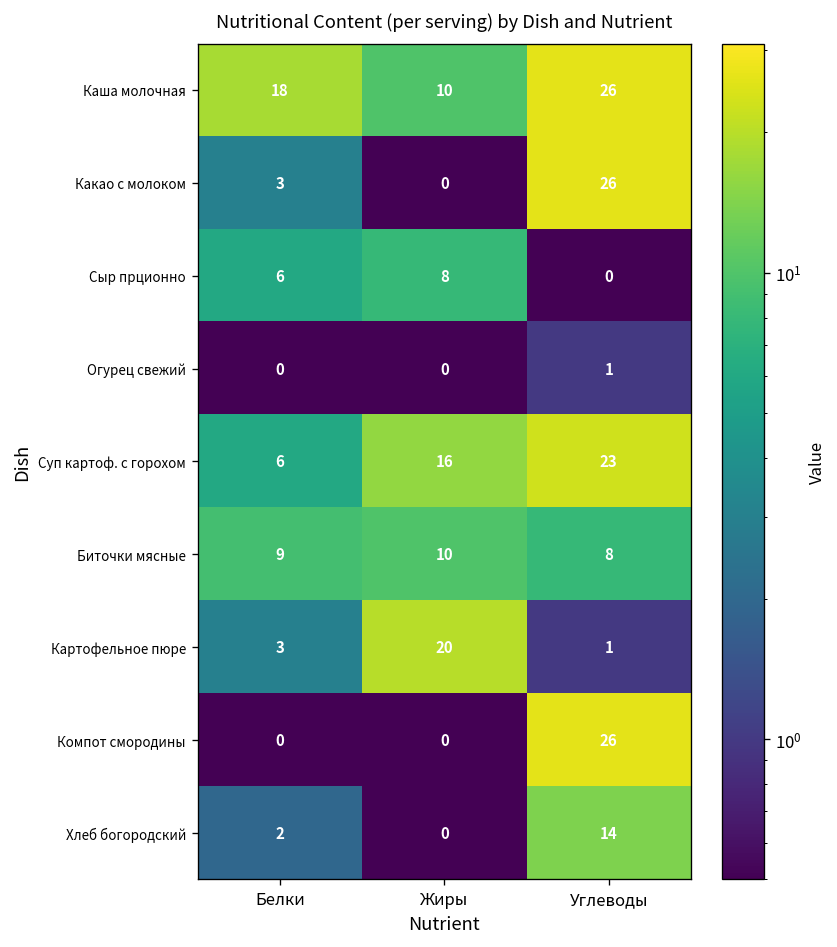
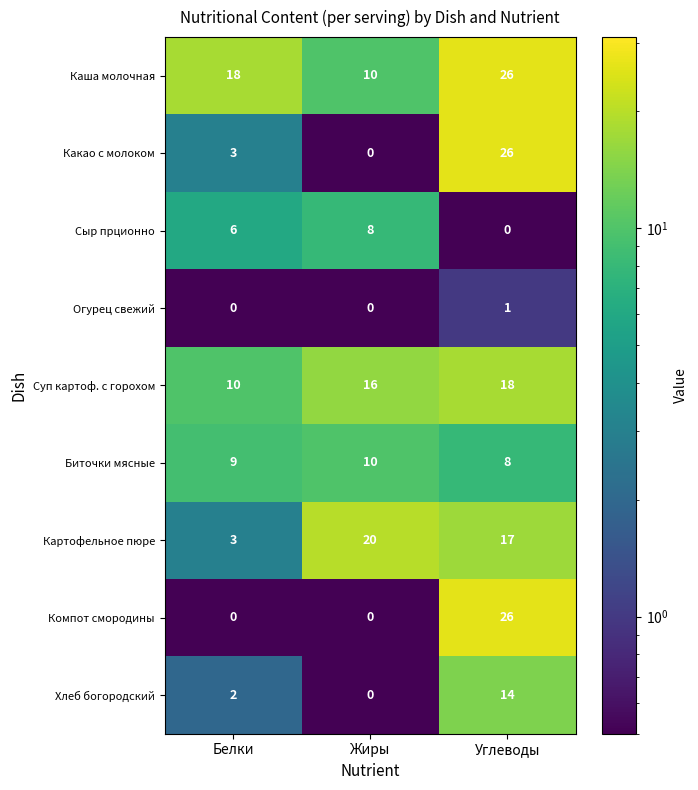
  {
    "Каша молочная": {
      "Белки": 18,
      "Жиры": 10,
      "Углеводы": 26
    },
    "Какао с молоком": {
      "Белки": 3,
      "Жиры": 0,
      "Углеводы": 26
    },
    "Сыр прционно": {
      "Белки": 6,
      "Жиры": 8,
      "Углеводы": 0
    },
    "Огурец свежий": {
      "Белки": 0,
      "Жиры": 0,
      "Углеводы": 1
    },
    "Суп картоф. с горохом": {
-     "Белки": 6,
+     "Белки": 10,
      "Жиры": 16,
-     "Углеводы": 23
+     "Углеводы": 18
    },
    "Биточки мясные": {
      "Белки": 9,
      "Жиры": 10,
      "Углеводы": 8
    },
    "Картофельное пюре": {
      "Белки": 3,
      "Жиры": 20,
-     "Углеводы": 1
+     "Углеводы": 17
    },
    "Компот смородины": {
      "Белки": 0,
      "Жиры": 0,
      "Углеводы": 26
    },
    "Хлеб богородский": {
      "Белки": 2,
      "Жиры": 0,
      "Углеводы": 14
    }
  }
